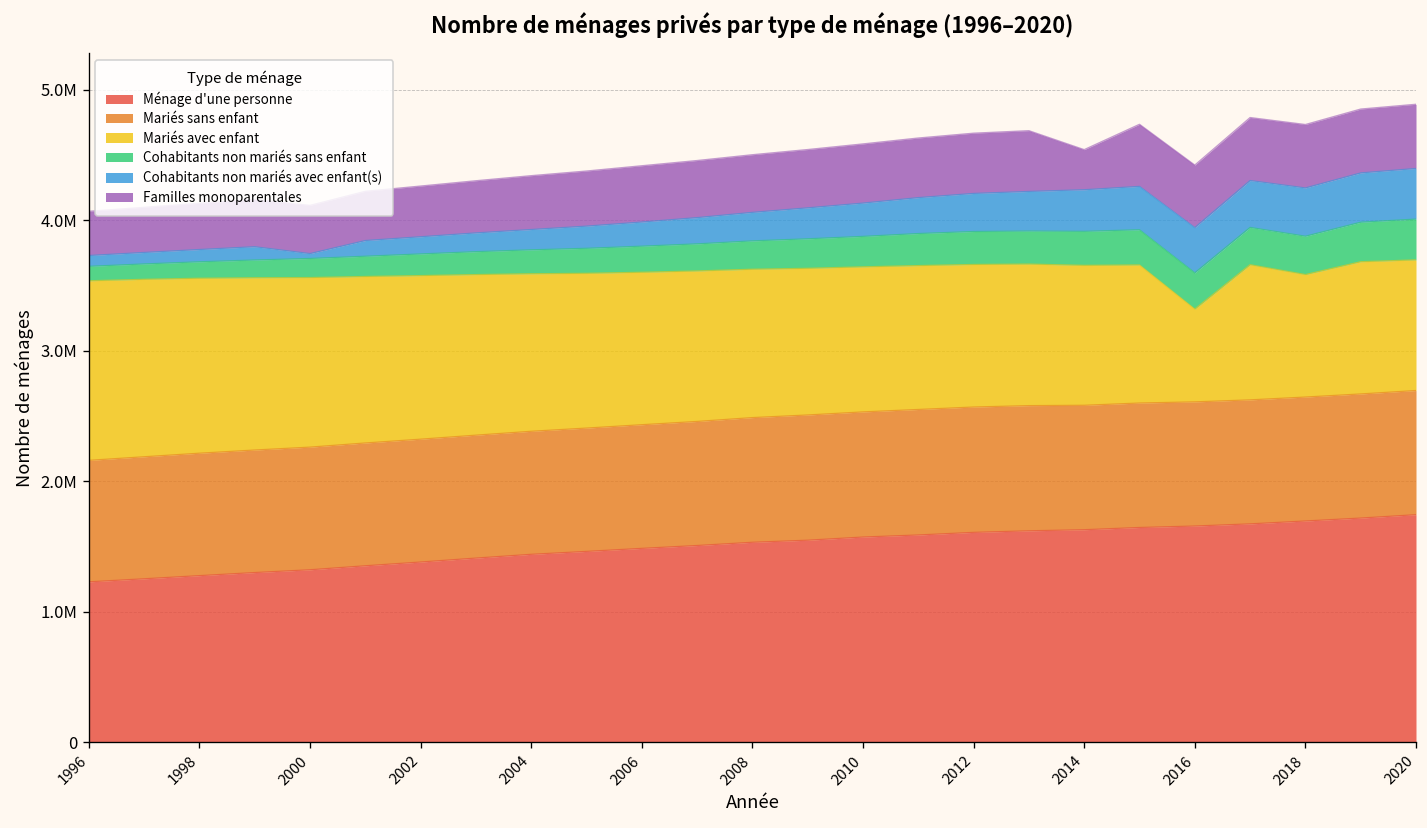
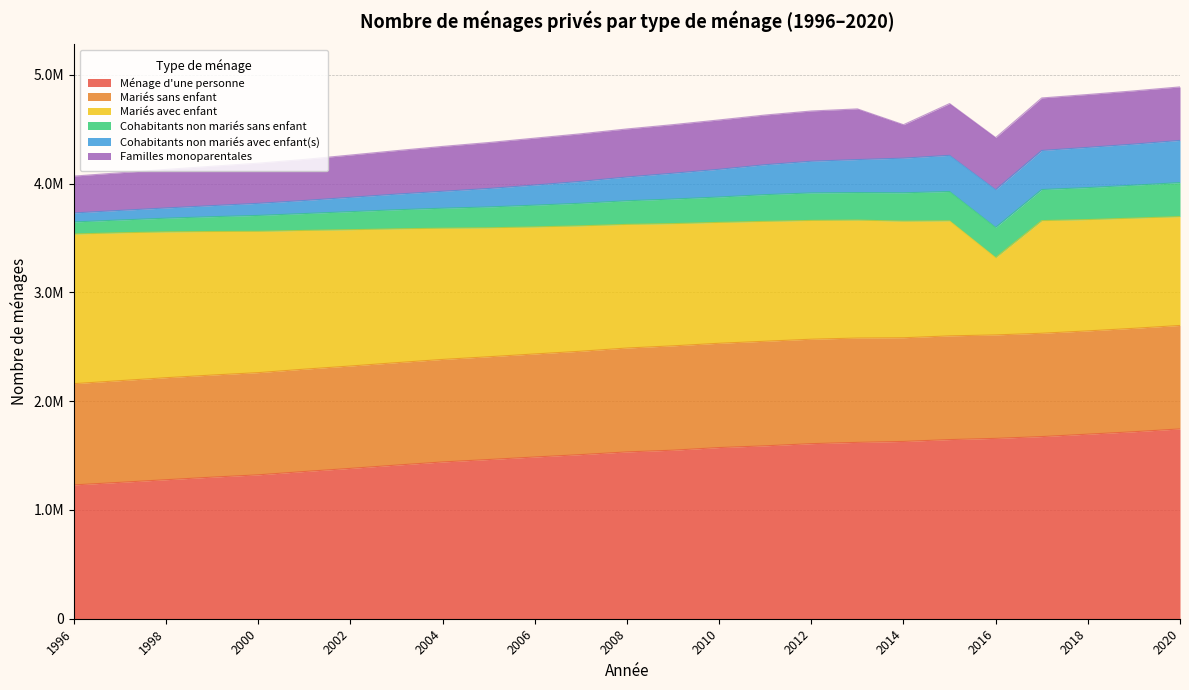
  {
    "Mariés avec enfant": {
      "1996": 1380000,
      "1998": 1340000,
      "2000": 1300000,
      "2002": 1250000,
      "2004": 1210000,
      "2006": 1170000,
      "2008": 1140000,
      "2010": 1110000,
      "2012": 1090000,
      "2014": 1070000,
      "2016": 710000,
-     "2018": 940000,
+     "2018": 1020000,
      "2020": 1000000
    },
    "Cohabitants non mariés sans enfant": {
      "1996": 110000,
      "1998": 130000,
      "2000": 150000,
      "2002": 170000,
      "2004": 180000,
      "2006": 200000,
      "2008": 220000,
      "2010": 230000,
      "2012": 250000,
      "2014": 260000,
      "2016": 280000,
      "2018": 290000,
      "2020": 310000
    },
    "Cohabitants non mariés avec enfant(s)": {
      "1996": 80000,
      "1998": 90000,
-     "2000": 40000,
+     "2000": 110000,
      "2002": 130000,
      "2004": 160000,
      "2006": 180000,
      "2008": 220000,
      "2010": 260000,
      "2012": 290000,
      "2014": 320000,
      "2016": 350000,
      "2018": 370000,
      "2020": 390000
    },
    "Familles monoparentales": {
      "1996": 340000,
      "2002": 390000,
      "2004": 410000,
      "2006": 430000,
      "2008": 440000,
      "2010": 450000,
      "2012": 460000,
      "2014": 310000,
      "2016": 480000,
      "2018": 490000,
      "2020": 490000
    }
  }
